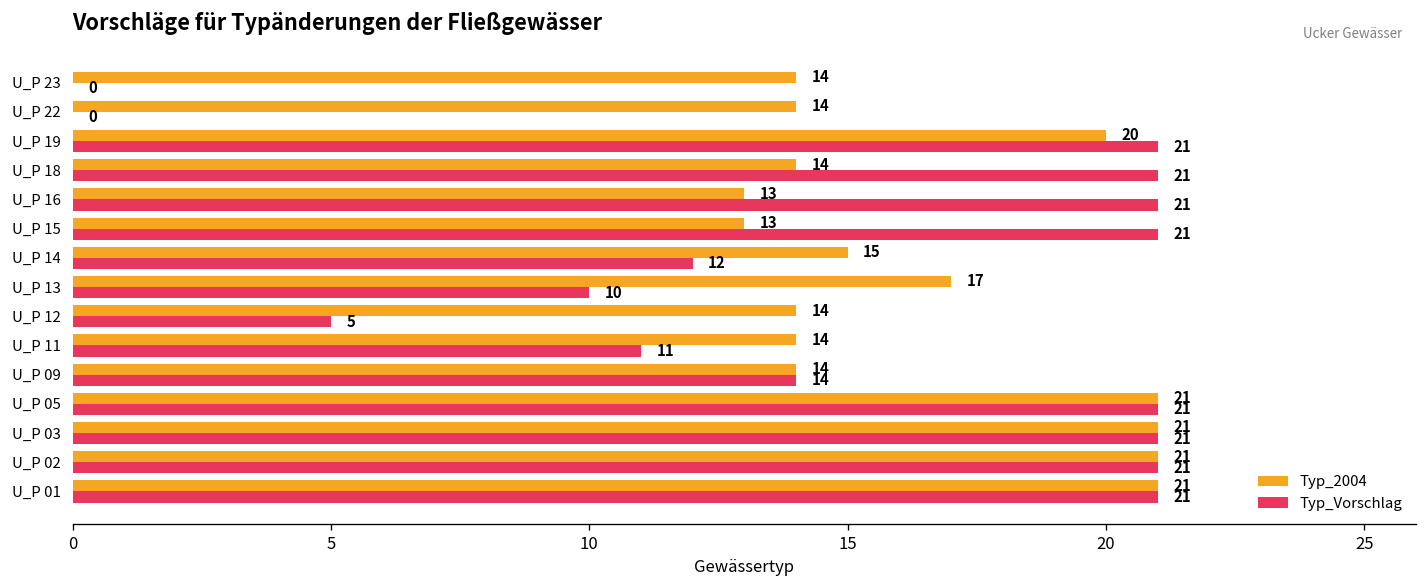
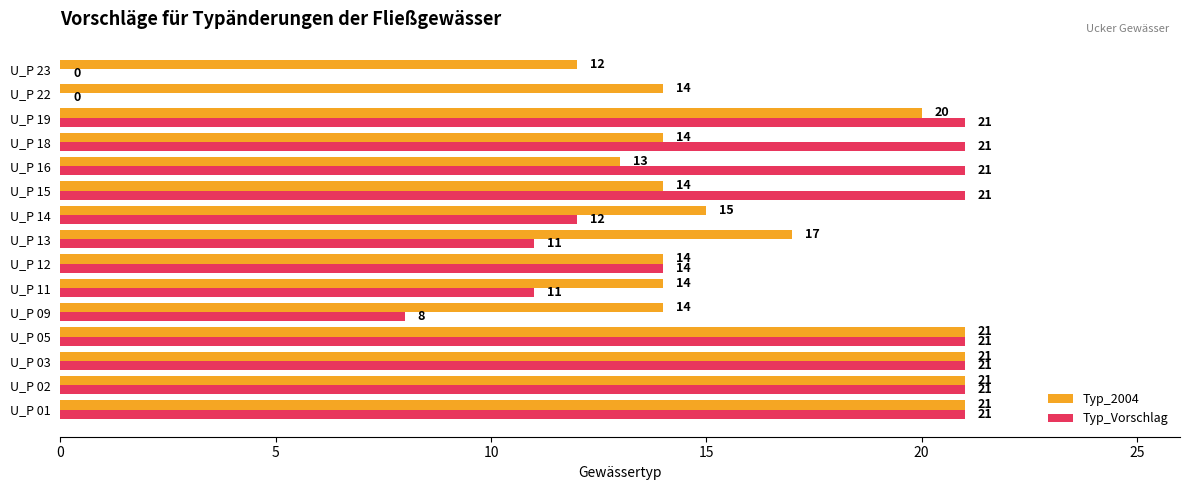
  {
    "Typ_2004": {
-     "U_P 23": 14,
+     "U_P 23": 12,
      "U_P 22": 14,
      "U_P 19": 20,
      "U_P 18": 14,
      "U_P 16": 13,
-     "U_P 15": 13,
+     "U_P 15": 14,
      "U_P 14": 15,
      "U_P 13": 17,
      "U_P 11": 14,
      "U_P 09": 14
    },
    "Typ_Vorschlag": {
      "U_P 23": 0,
      "U_P 22": 0,
      "U_P 19": 21,
      "U_P 18": 21,
      "U_P 16": 21,
      "U_P 15": 21,
      "U_P 14": 12,
-     "U_P 13": 10,
-     "U_P 12": 5,
+     "U_P 13": 11,
+     "U_P 12": 14,
      "U_P 11": 11,
-     "U_P 09": 14
+     "U_P 09": 8
    }
  }
